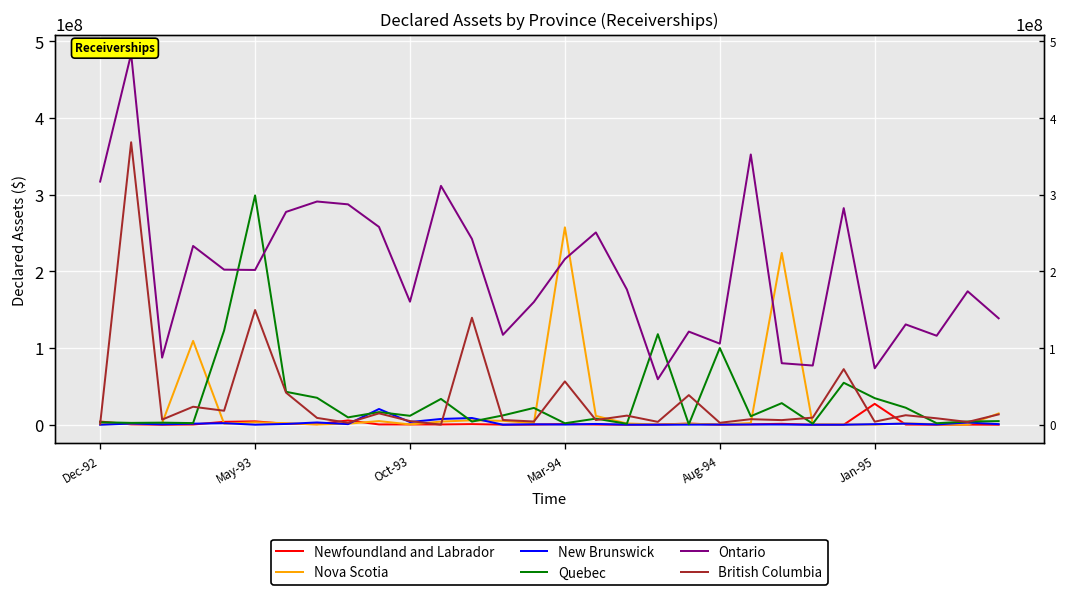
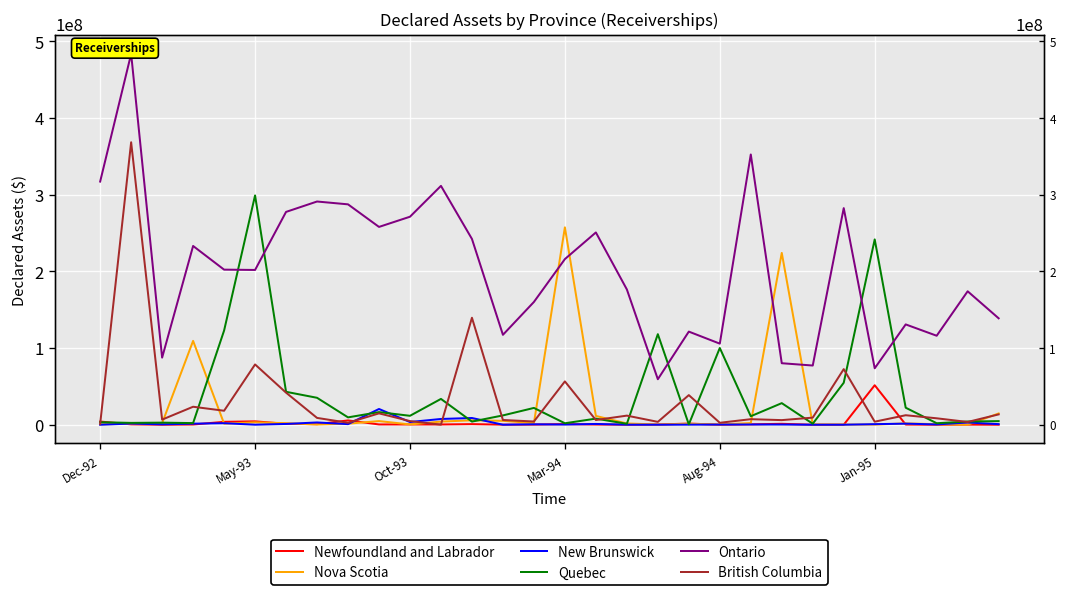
  {
    "Newfoundland and Labrador": {
-     "Jan-95": 30000000
+     "Jan-95": 50000000
    },
    "Nova Scotia": {
      "Mar-94": 260000000
    },
    "Quebec": {
      "May-93": 300000000,
      "Oct-93": 10000000,
      "Aug-94": 100000000,
-     "Jan-95": 30000000
+     "Jan-95": 240000000
    },
    "Ontario": {
      "Dec-92": 320000000,
      "May-93": 200000000,
-     "Oct-93": 160000000,
+     "Oct-93": 270000000,
      "Mar-94": 220000000,
      "Aug-94": 110000000,
      "Jan-95": 70000000
    },
    "British Columbia": {
-     "May-93": 150000000,
+     "May-93": 80000000,
      "Mar-94": 60000000
    }
  }
